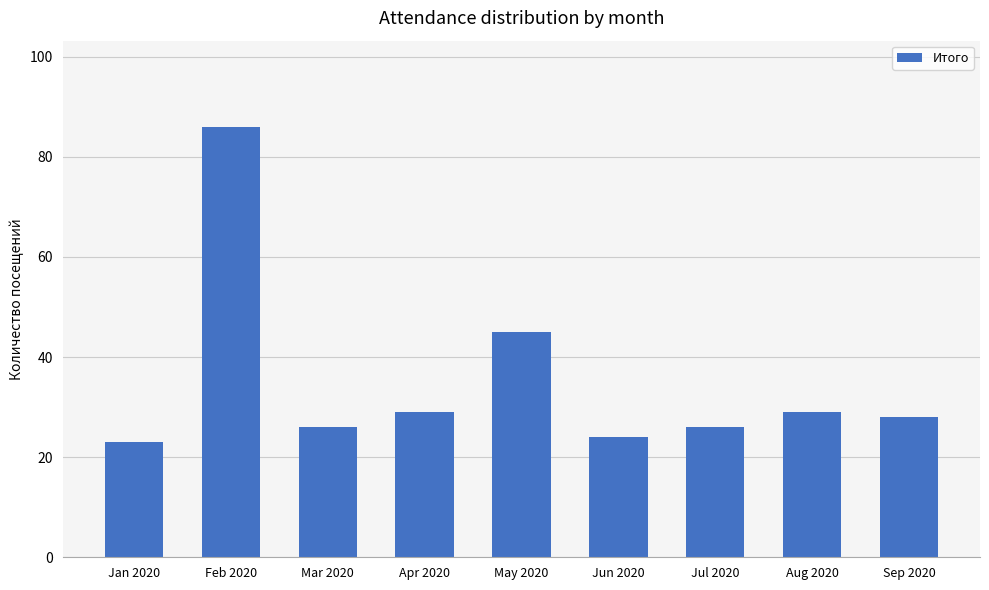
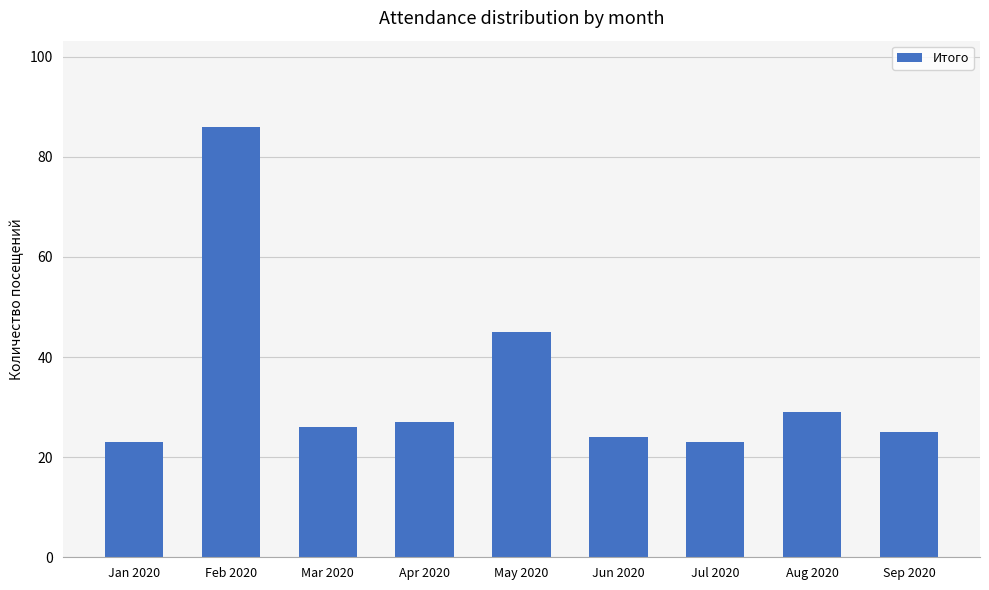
  {
    "Jan 2020": 23,
    "Feb 2020": 86,
    "Mar 2020": 26,
-   "Apr 2020": 29,
+   "Apr 2020": 27,
    "May 2020": 45,
    "Jun 2020": 24,
-   "Jul 2020": 26,
+   "Jul 2020": 23,
    "Aug 2020": 29,
-   "Sep 2020": 28
+   "Sep 2020": 25
  }
